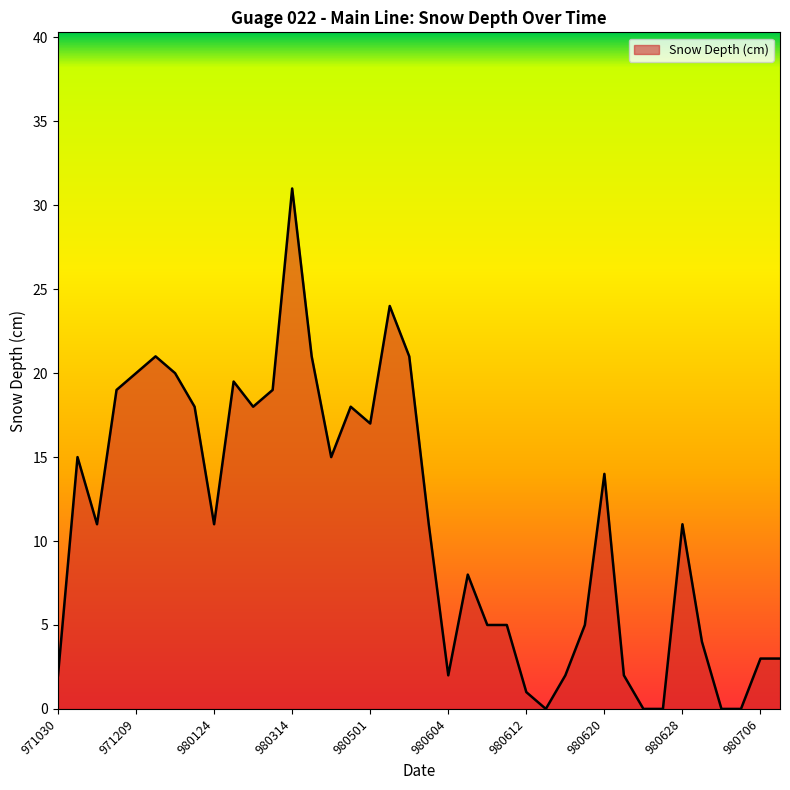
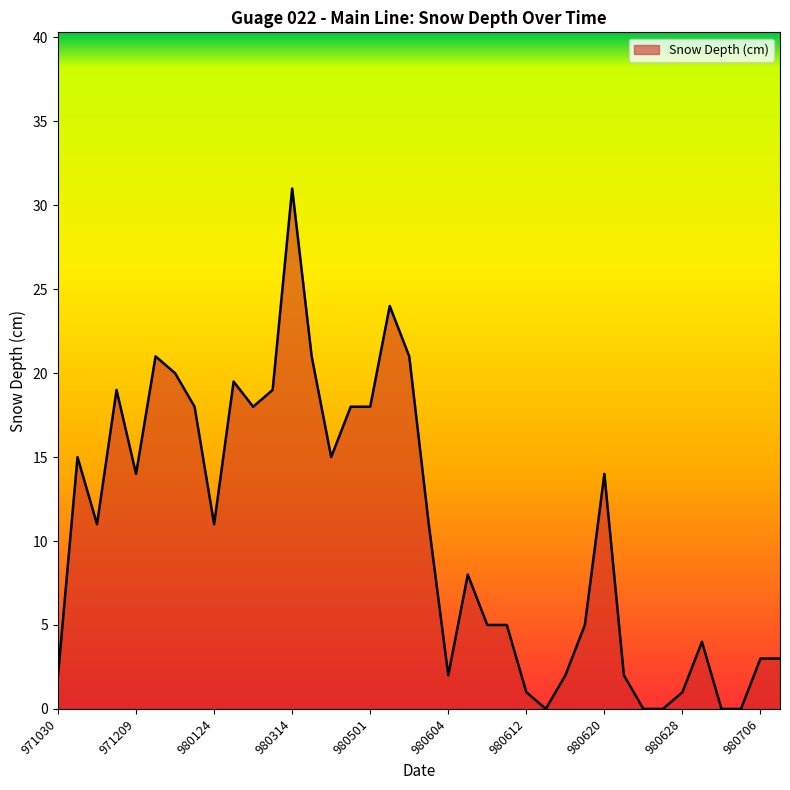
  {
    "971030": 2,
-   "971209": 20,
+   "971209": 14,
    "980124": 11,
    "980314": 31,
-   "980501": 17,
+   "980501": 18,
    "980604": 2,
    "980612": 1,
    "980620": 14,
-   "980628": 11,
+   "980628": 1,
    "980706": 3
  }
